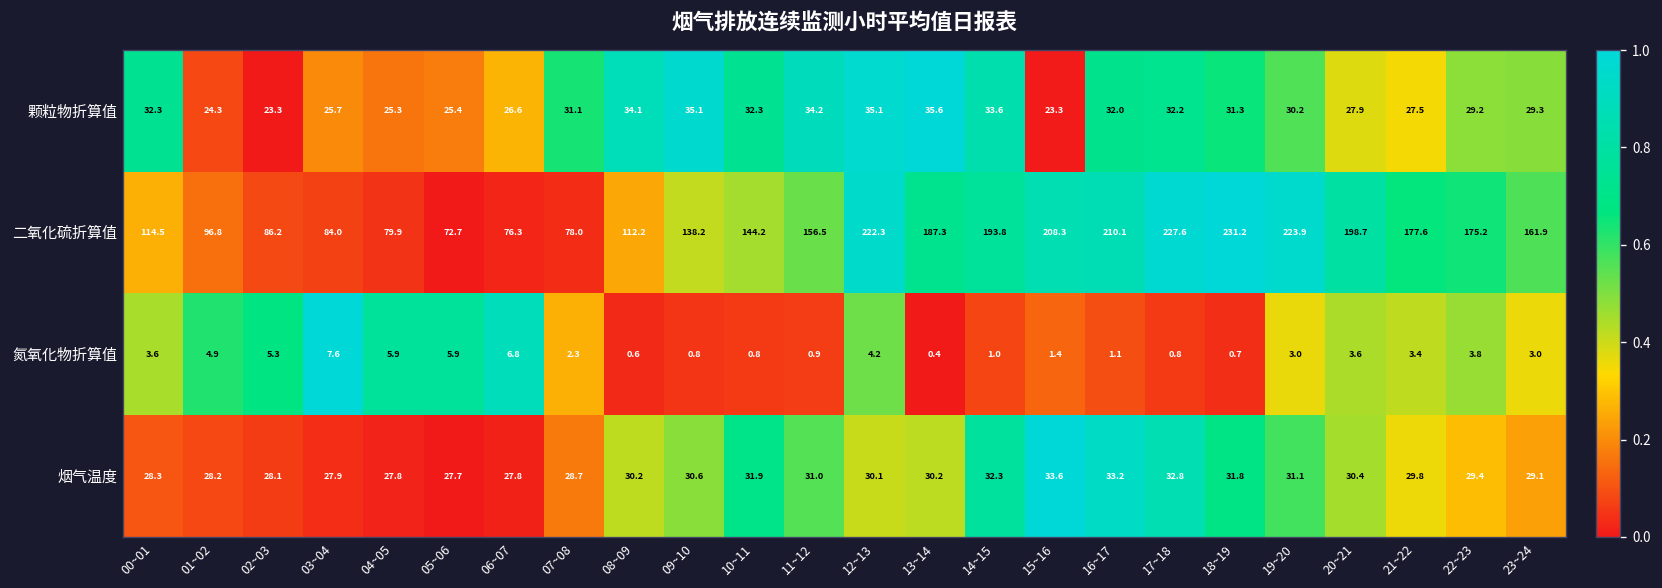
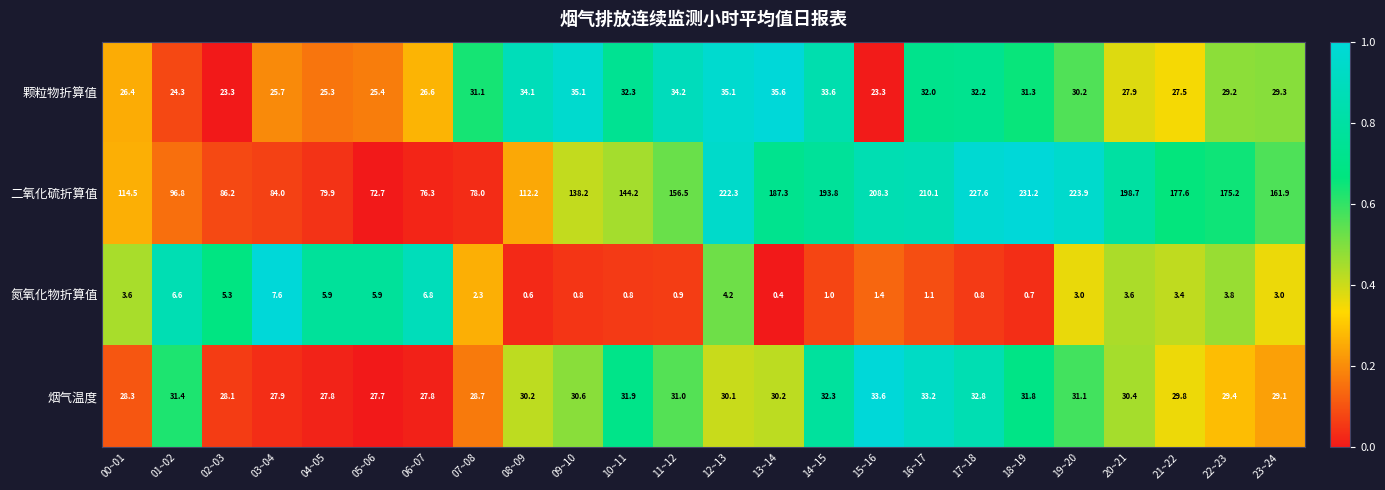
  {
    "颗粒物折算值": {
-     "00~01": 32.3,
+     "00~01": 26.4,
      "01~02": 24.3,
      "02~03": 23.3,
      "03~04": 25.7,
      "04~05": 25.3,
      "05~06": 25.4,
      "06~07": 26.6,
      "07~08": 31.1,
      "08~09": 34.1,
      "09~10": 35.1,
      "10~11": 32.3,
      "11~12": 34.2,
      "12~13": 35.1,
      "13~14": 35.6,
      "14~15": 33.6,
      "15~16": 23.3,
      "16~17": 32.0,
      "17~18": 32.2,
      "18~19": 31.3,
      "19~20": 30.2,
      "20~21": 27.9,
      "21~22": 27.5,
      "22~23": 29.2,
      "23~24": 29.3
    },
    "二氧化硫折算值": {
      "00~01": 114.5,
      "01~02": 96.8,
      "02~03": 86.2,
      "03~04": 84.0,
      "04~05": 79.9,
      "05~06": 72.7,
      "06~07": 76.3,
      "07~08": 78.0,
      "08~09": 112.2,
      "09~10": 138.2,
      "10~11": 144.2,
      "11~12": 156.5,
      "12~13": 222.3,
      "13~14": 187.3,
      "14~15": 193.8,
      "15~16": 208.3,
      "16~17": 210.1,
      "17~18": 227.6,
      "18~19": 231.2,
      "19~20": 223.9,
      "20~21": 198.7,
      "21~22": 177.6,
      "22~23": 175.2,
      "23~24": 161.9
    },
    "氮氧化物折算值": {
      "00~01": 3.6,
-     "01~02": 4.9,
+     "01~02": 6.6,
      "02~03": 5.3,
      "03~04": 7.6,
      "04~05": 5.9,
      "05~06": 5.9,
      "06~07": 6.8,
      "07~08": 2.3,
      "08~09": 0.6,
      "09~10": 0.8,
      "10~11": 0.8,
      "11~12": 0.9,
      "12~13": 4.2,
      "13~14": 0.4,
      "14~15": 1.0,
      "15~16": 1.4,
      "16~17": 1.1,
      "17~18": 0.8,
      "18~19": 0.7,
      "19~20": 3.0,
      "20~21": 3.6,
      "21~22": 3.4,
      "22~23": 3.8,
      "23~24": 3.0
    },
    "烟气温度": {
      "00~01": 28.3,
-     "01~02": 28.2,
+     "01~02": 31.4,
      "02~03": 28.1,
      "03~04": 27.9,
      "04~05": 27.8,
      "05~06": 27.7,
      "06~07": 27.8,
      "07~08": 28.7,
      "08~09": 30.2,
      "09~10": 30.6,
      "10~11": 31.9,
      "11~12": 31.0,
      "12~13": 30.1,
      "13~14": 30.2,
      "14~15": 32.3,
      "15~16": 33.6,
      "16~17": 33.2,
      "17~18": 32.8,
      "18~19": 31.8,
      "19~20": 31.1,
      "20~21": 30.4,
      "21~22": 29.8,
      "22~23": 29.4,
      "23~24": 29.1
    }
  }
